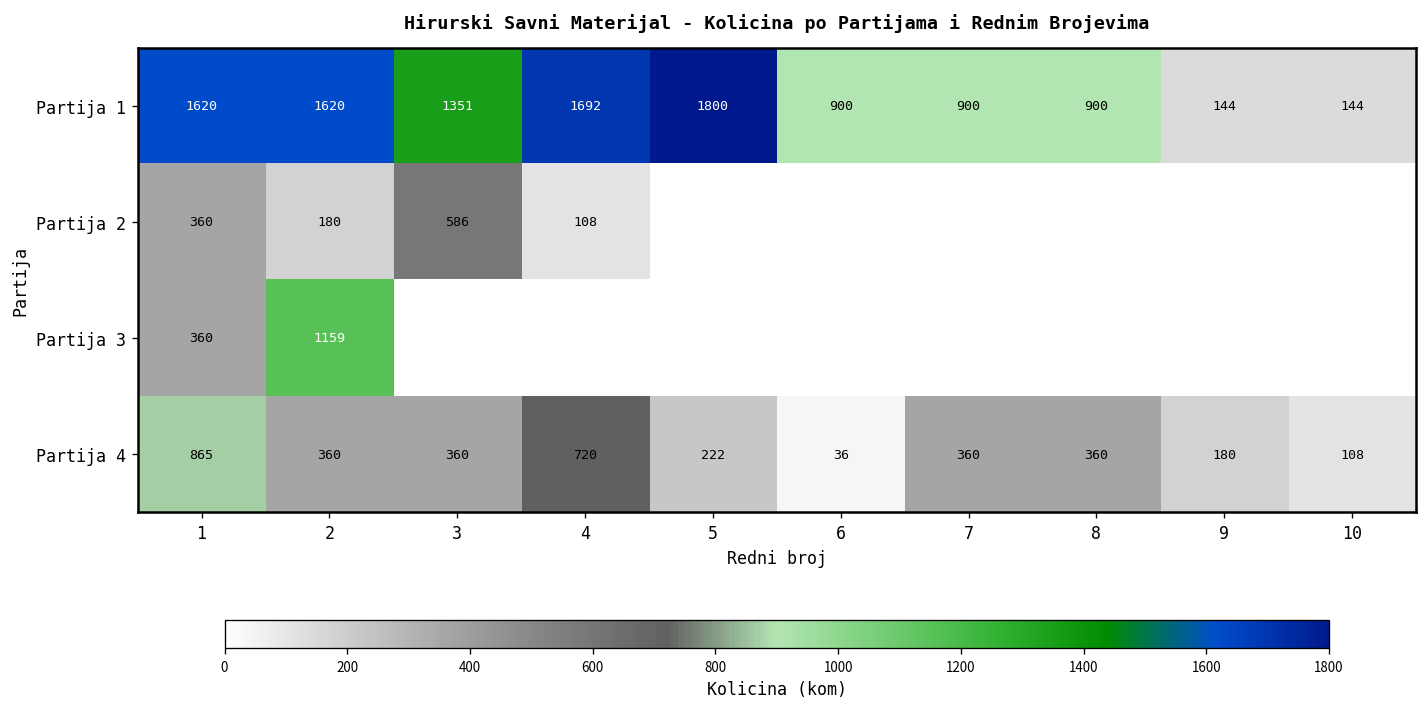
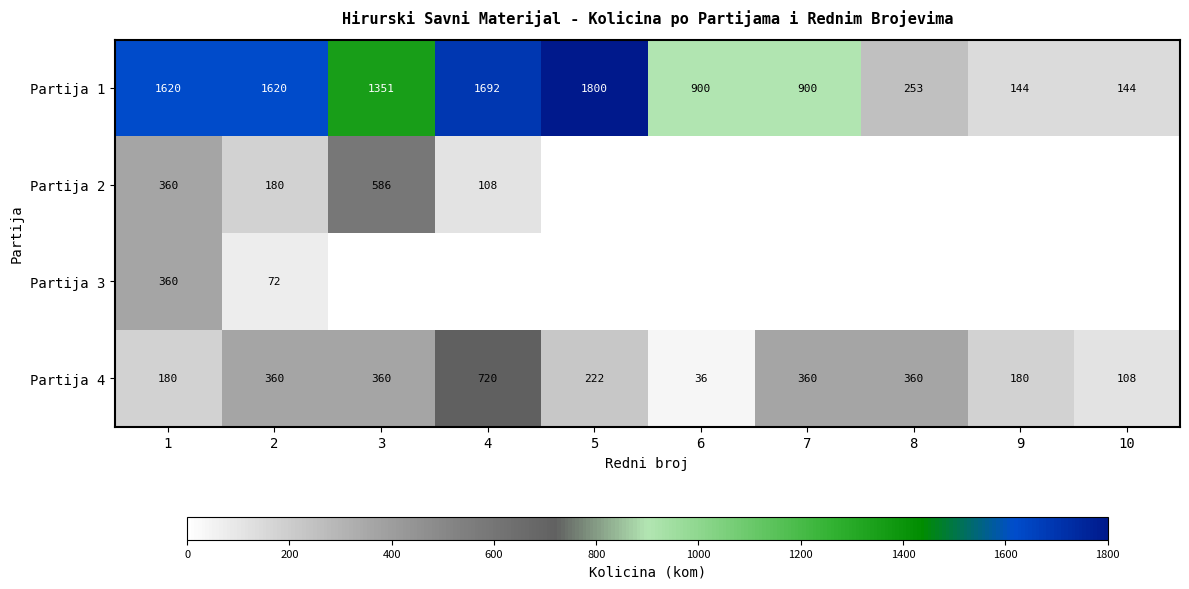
  {
    "Partija 1": {
      "1": 1620,
      "2": 1620,
      "3": 1351,
      "4": 1692,
      "5": 1800,
      "6": 900,
      "7": 900,
-     "8": 900,
+     "8": 253,
      "9": 144,
      "10": 144
    },
    "Partija 2": {
      "1": 360,
      "2": 180,
      "3": 586,
      "4": 108
    },
    "Partija 3": {
      "1": 360,
-     "2": 1159
+     "2": 72
    },
    "Partija 4": {
-     "1": 865,
+     "1": 180,
      "2": 360,
      "3": 360,
      "4": 720,
      "5": 222,
      "6": 36,
      "7": 360,
      "8": 360,
      "9": 180,
      "10": 108
    }
  }
